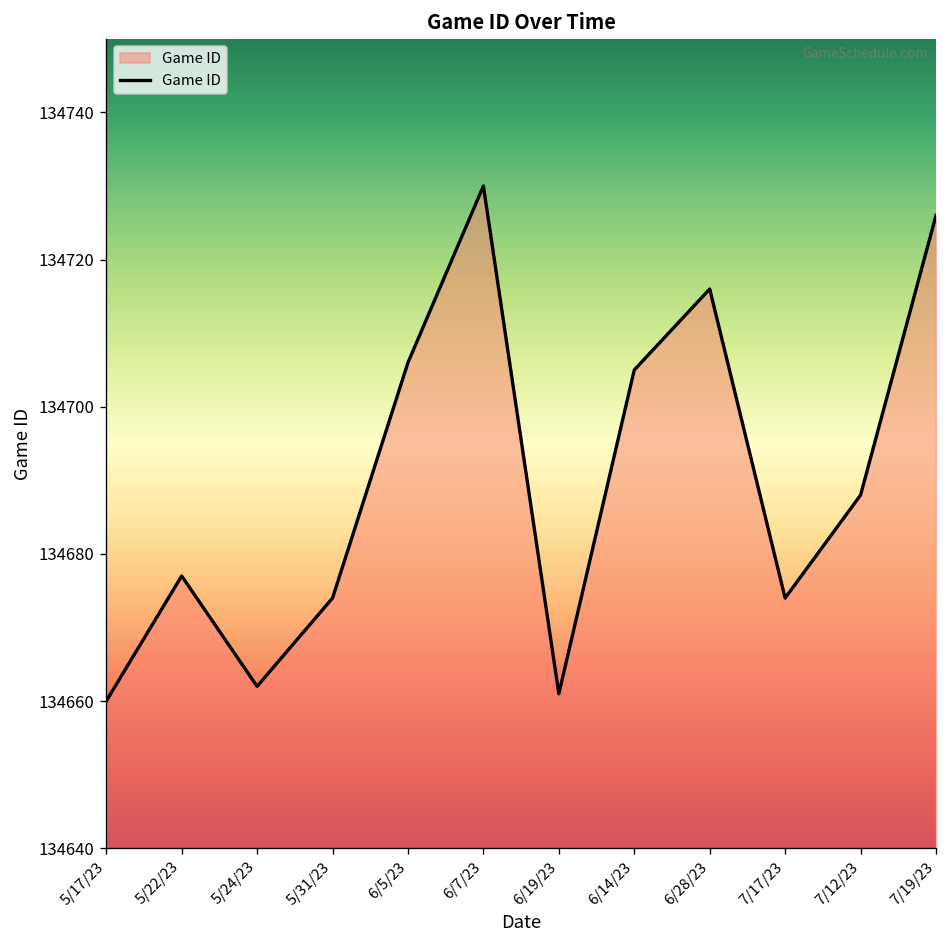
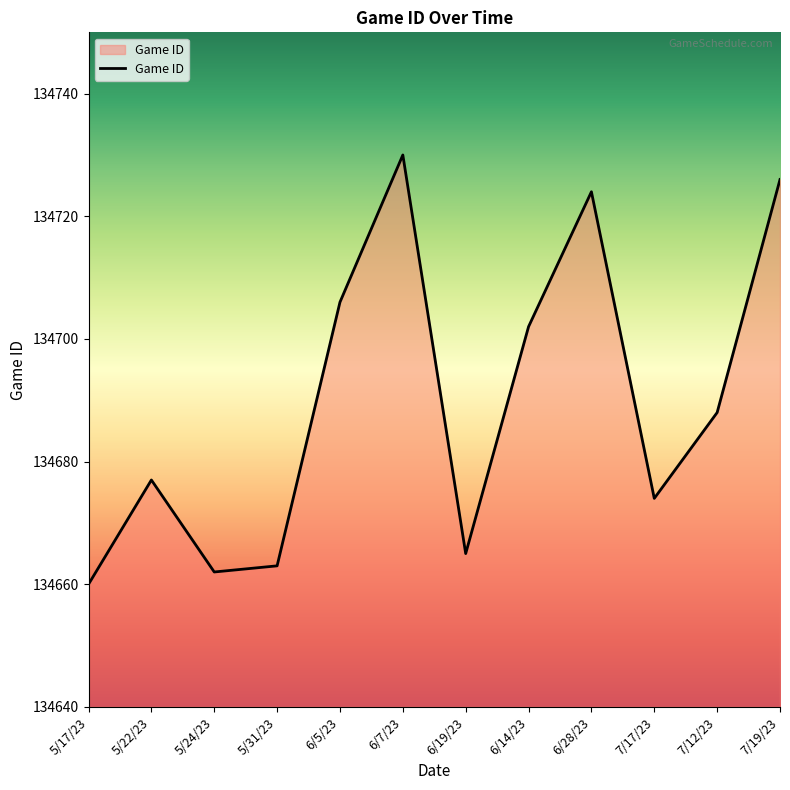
  {
    "5/17/23": 134660,
    "5/22/23": 134677,
    "5/24/23": 134662,
-   "5/31/23": 134674,
+   "5/31/23": 134663,
    "6/5/23": 134706,
    "6/7/23": 134730,
-   "6/19/23": 134661,
-   "6/14/23": 134705,
-   "6/28/23": 134716,
+   "6/19/23": 134665,
+   "6/14/23": 134702,
+   "6/28/23": 134724,
    "7/17/23": 134674,
    "7/12/23": 134688,
    "7/19/23": 134726
  }
